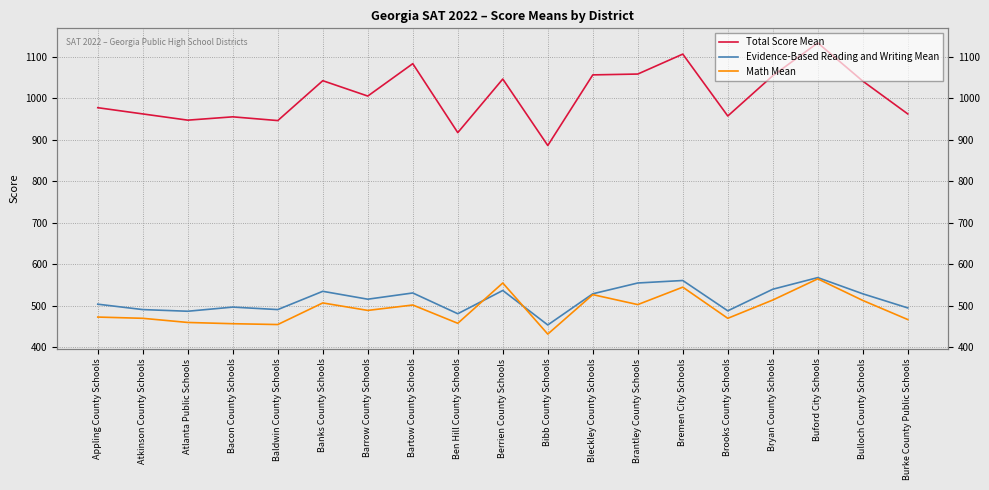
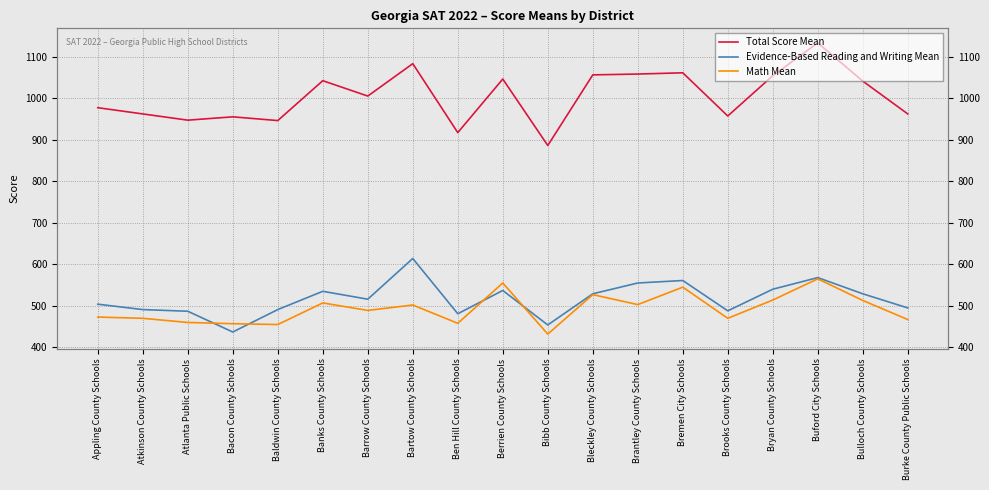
  {
    "Total Score Mean": {
      "Appling County Schools": 980,
      "Atkinson County Schools": 960,
      "Atlanta Public Schools": 950,
      "Bacon County Schools": 960,
      "Baldwin County Schools": 950,
      "Banks County Schools": 1040,
      "Barrow County Schools": 1010,
      "Bartow County Schools": 1080,
      "Ben Hill County Schools": 920,
      "Berrien County Schools": 1050,
      "Bibb County Schools": 890,
      "Bleckley County Schools": 1060,
      "Brantley County Schools": 1060,
-     "Bremen City Schools": 1110,
+     "Bremen City Schools": 1060,
      "Brooks County Schools": 960,
      "Bulloch County Schools": 1040,
      "Burke County Public Schools": 960
    },
    "Evidence-Based Reading and Writing Mean": {
      "Appling County Schools": 500,
      "Atkinson County Schools": 490,
      "Atlanta Public Schools": 490,
-     "Bacon County Schools": 500,
+     "Bacon County Schools": 440,
      "Baldwin County Schools": 490,
      "Banks County Schools": 540,
      "Barrow County Schools": 520,
-     "Bartow County Schools": 530,
+     "Bartow County Schools": 610,
      "Ben Hill County Schools": 480,
      "Berrien County Schools": 540,
      "Bibb County Schools": 450,
      "Brantley County Schools": 560,
      "Bremen City Schools": 560,
      "Brooks County Schools": 490,
      "Bryan County Schools": 540,
      "Bulloch County Schools": 530,
      "Burke County Public Schools": 500
    },
    "Math Mean": {
      "Appling County Schools": 470,
      "Atkinson County Schools": 470,
      "Atlanta Public Schools": 460,
      "Bacon County Schools": 460,
      "Baldwin County Schools": 460,
      "Banks County Schools": 510,
      "Barrow County Schools": 490,
      "Bartow County Schools": 500,
      "Ben Hill County Schools": 460,
      "Berrien County Schools": 560,
      "Bibb County Schools": 430,
      "Brantley County Schools": 500,
      "Bremen City Schools": 550,
      "Brooks County Schools": 470,
      "Bryan County Schools": 510,
      "Bulloch County Schools": 510,
      "Burke County Public Schools": 470
    }
  }
